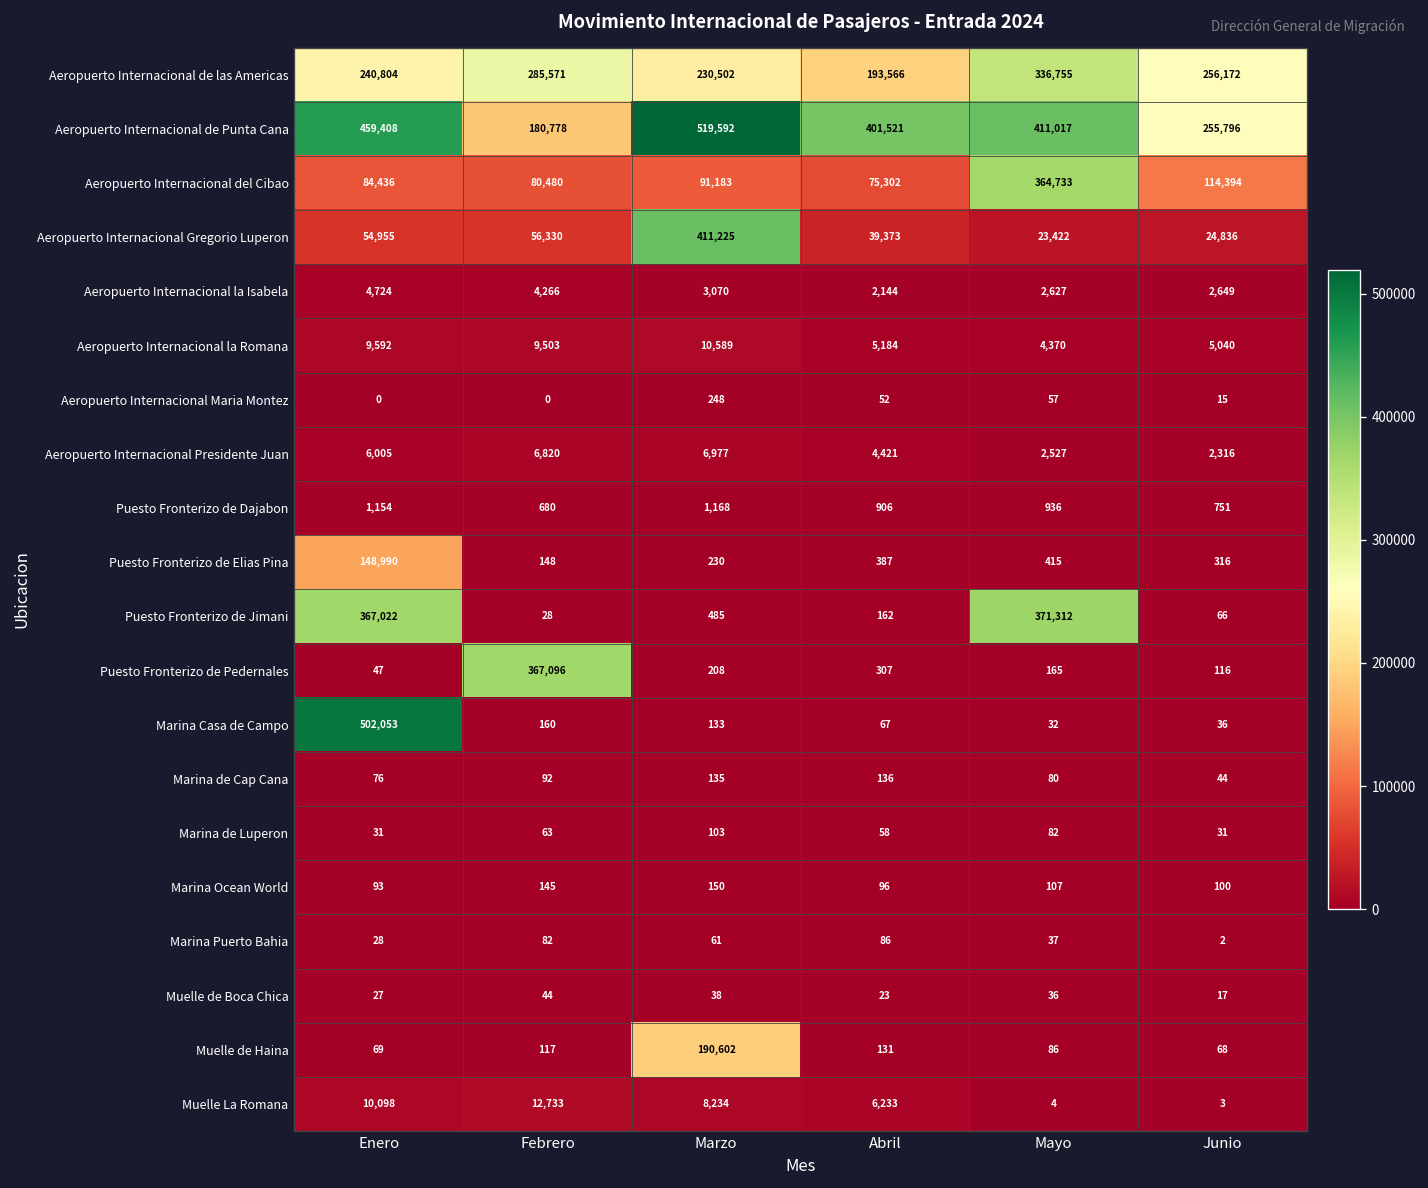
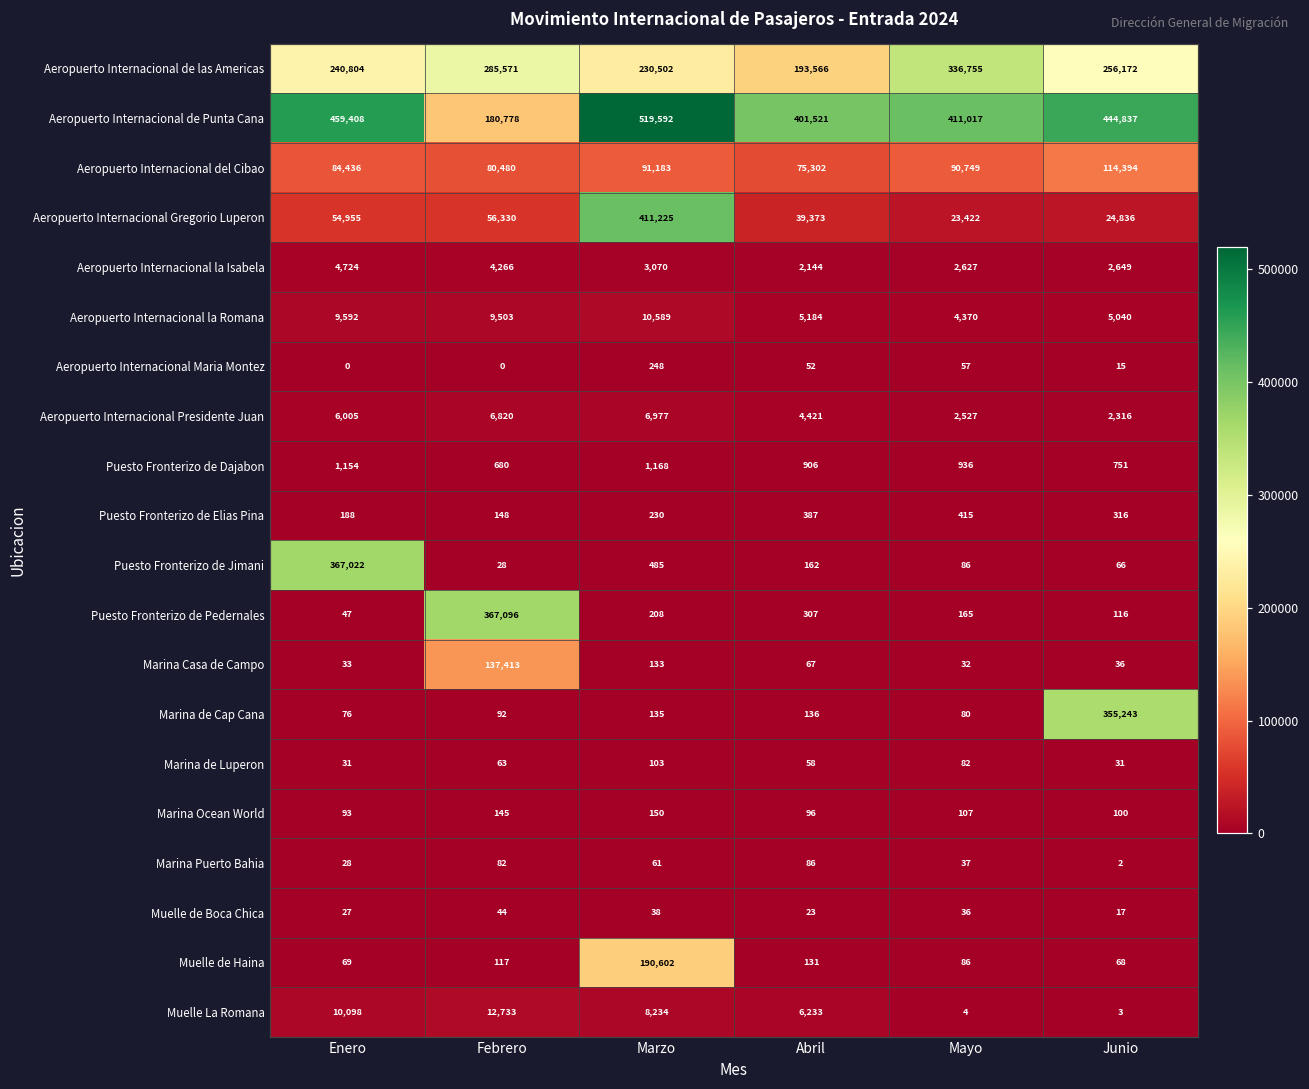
  {
    "Aeropuerto Internacional de las Americas": {
      "Enero": "240,804",
      "Febrero": "285,571",
      "Marzo": "230,502",
      "Abril": "193,566",
      "Mayo": "336,755",
      "Junio": "256,172"
    },
    "Aeropuerto Internacional de Punta Cana": {
      "Enero": "459,408",
      "Febrero": "180,778",
      "Marzo": "519,592",
      "Abril": "401,521",
      "Mayo": "411,017",
-     "Junio": "255,796"
+     "Junio": "444,837"
    },
    "Aeropuerto Internacional del Cibao": {
      "Enero": "84,436",
      "Febrero": "80,480",
      "Marzo": "91,183",
      "Abril": "75,302",
-     "Mayo": "364,733",
+     "Mayo": "90,749",
      "Junio": "114,394"
    },
    "Aeropuerto Internacional Gregorio Luperon": {
      "Enero": "54,955",
      "Febrero": "56,330",
      "Marzo": "411,225",
      "Abril": "39,373",
      "Mayo": "23,422",
      "Junio": "24,836"
    },
    "Aeropuerto Internacional la Isabela": {
      "Enero": "4,724",
      "Febrero": "4,266",
      "Marzo": "3,070",
      "Abril": "2,144",
      "Mayo": "2,627",
      "Junio": "2,649"
    },
    "Aeropuerto Internacional la Romana": {
      "Enero": "9,592",
      "Febrero": "9,503",
      "Marzo": "10,589",
      "Abril": "5,184",
      "Mayo": "4,370",
      "Junio": "5,040"
    },
    "Aeropuerto Internacional Maria Montez": {
      "Enero": "0",
      "Febrero": "0",
      "Marzo": "248",
      "Abril": "52",
      "Mayo": "57",
      "Junio": "15"
    },
    "Aeropuerto Internacional Presidente Juan": {
      "Enero": "6,005",
      "Febrero": "6,820",
      "Marzo": "6,977",
      "Abril": "4,421",
      "Mayo": "2,527",
      "Junio": "2,316"
    },
    "Puesto Fronterizo de Dajabon": {
      "Enero": "1,154",
      "Febrero": "680",
      "Marzo": "1,168",
      "Abril": "906",
      "Mayo": "936",
      "Junio": "751"
    },
    "Puesto Fronterizo de Elias Pina": {
-     "Enero": "148,990",
+     "Enero": "188",
      "Febrero": "148",
      "Marzo": "230",
      "Abril": "387",
      "Mayo": "415",
      "Junio": "316"
    },
    "Puesto Fronterizo de Jimani": {
      "Enero": "367,022",
      "Febrero": "28",
      "Marzo": "485",
      "Abril": "162",
-     "Mayo": "371,312",
+     "Mayo": "86",
      "Junio": "66"
    },
    "Puesto Fronterizo de Pedernales": {
      "Enero": "47",
      "Febrero": "367,096",
      "Marzo": "208",
      "Abril": "307",
      "Mayo": "165",
      "Junio": "116"
    },
    "Marina Casa de Campo": {
-     "Enero": "502,053",
-     "Febrero": "160",
+     "Enero": "33",
+     "Febrero": "137,413",
      "Marzo": "133",
      "Abril": "67",
      "Mayo": "32",
      "Junio": "36"
    },
    "Marina de Cap Cana": {
      "Enero": "76",
      "Febrero": "92",
      "Marzo": "135",
      "Abril": "136",
      "Mayo": "80",
-     "Junio": "44"
+     "Junio": "355,243"
    },
    "Marina de Luperon": {
      "Enero": "31",
      "Febrero": "63",
      "Marzo": "103",
      "Abril": "58",
      "Mayo": "82",
      "Junio": "31"
    },
    "Marina Ocean World": {
      "Enero": "93",
      "Febrero": "145",
      "Marzo": "150",
      "Abril": "96",
      "Mayo": "107",
      "Junio": "100"
    },
    "Marina Puerto Bahia": {
      "Enero": "28",
      "Febrero": "82",
      "Marzo": "61",
      "Abril": "86",
      "Mayo": "37",
      "Junio": "2"
    },
    "Muelle de Boca Chica": {
      "Enero": "27",
      "Febrero": "44",
      "Marzo": "38",
      "Abril": "23",
      "Mayo": "36",
      "Junio": "17"
    },
    "Muelle de Haina": {
      "Enero": "69",
      "Febrero": "117",
      "Marzo": "190,602",
      "Abril": "131",
      "Mayo": "86",
      "Junio": "68"
    },
    "Muelle La Romana": {
      "Enero": "10,098",
      "Febrero": "12,733",
      "Marzo": "8,234",
      "Abril": "6,233",
      "Mayo": "4",
      "Junio": "3"
    }
  }
